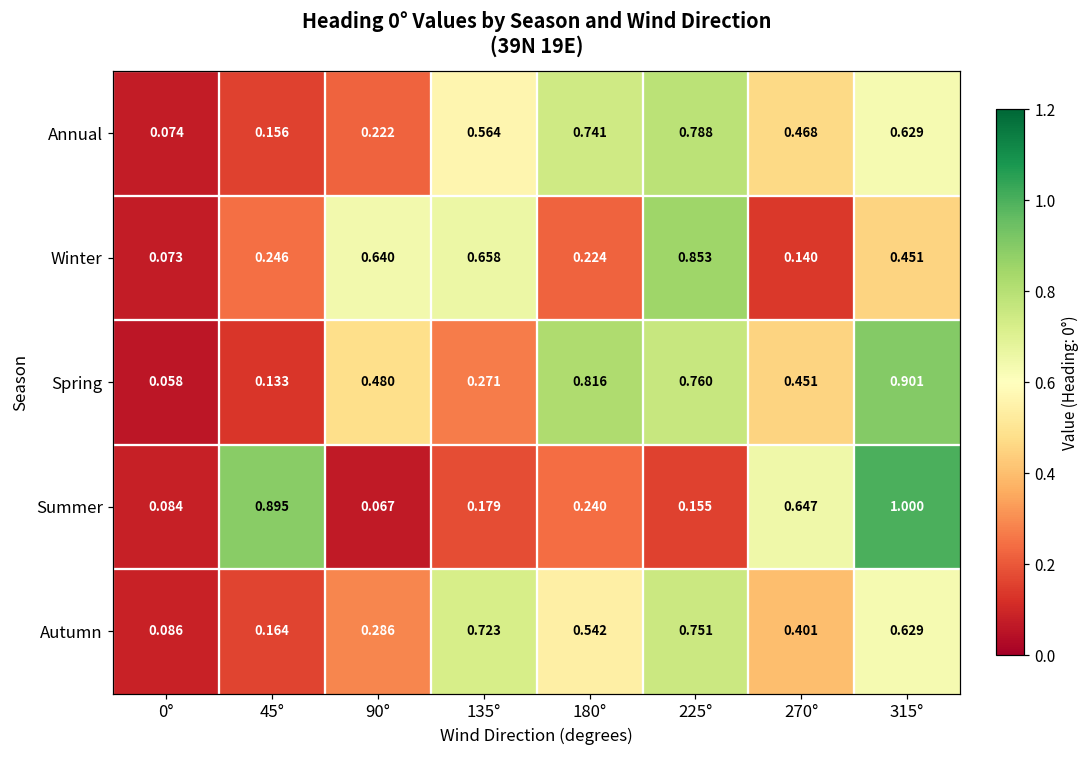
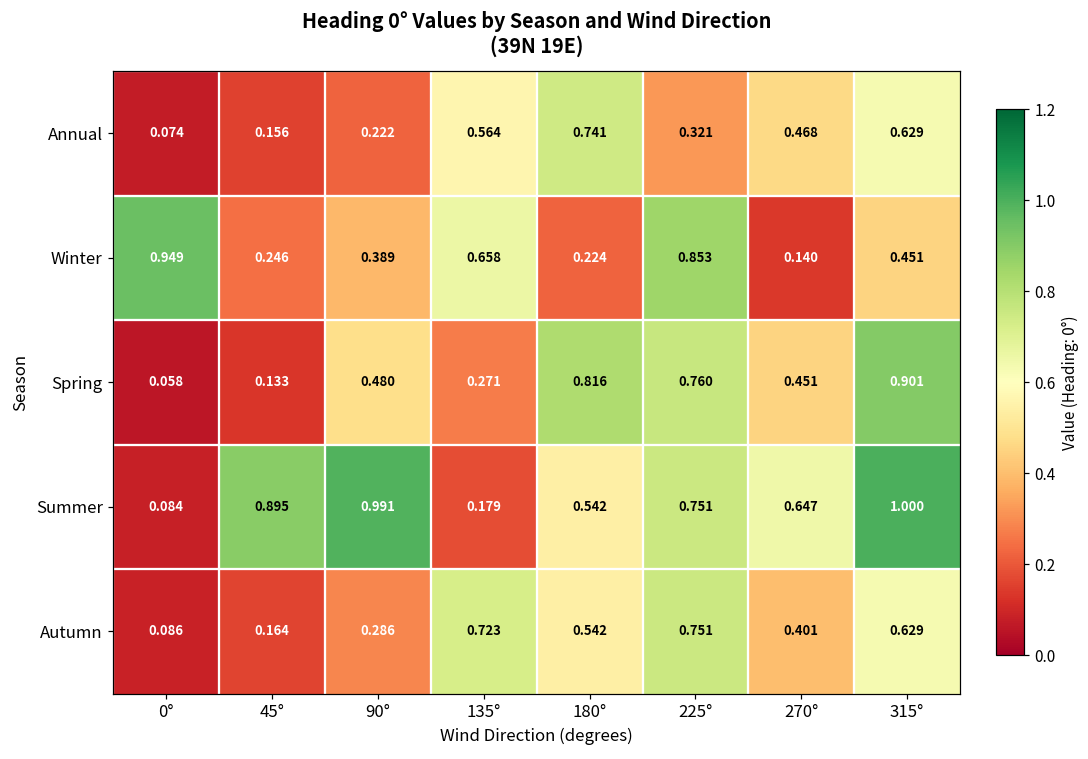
  {
    "Annual": {
      "0°": 0.074,
      "45°": 0.156,
      "90°": 0.222,
      "135°": 0.564,
      "180°": 0.741,
-     "225°": 0.788,
+     "225°": 0.321,
      "270°": 0.468,
      "315°": 0.629
    },
    "Winter": {
-     "0°": 0.073,
+     "0°": 0.949,
      "45°": 0.246,
-     "90°": 0.640,
+     "90°": 0.389,
      "135°": 0.658,
      "180°": 0.224,
      "225°": 0.853,
      "270°": 0.140,
      "315°": 0.451
    },
    "Spring": {
      "0°": 0.058,
      "45°": 0.133,
      "90°": 0.480,
      "135°": 0.271,
      "180°": 0.816,
      "225°": 0.760,
      "270°": 0.451,
      "315°": 0.901
    },
    "Summer": {
      "0°": 0.084,
      "45°": 0.895,
-     "90°": 0.067,
+     "90°": 0.991,
      "135°": 0.179,
-     "180°": 0.240,
-     "225°": 0.155,
+     "180°": 0.542,
+     "225°": 0.751,
      "270°": 0.647,
      "315°": 1.000
    },
    "Autumn": {
      "0°": 0.086,
      "45°": 0.164,
      "90°": 0.286,
      "135°": 0.723,
      "180°": 0.542,
      "225°": 0.751,
      "270°": 0.401,
      "315°": 0.629
    }
  }
